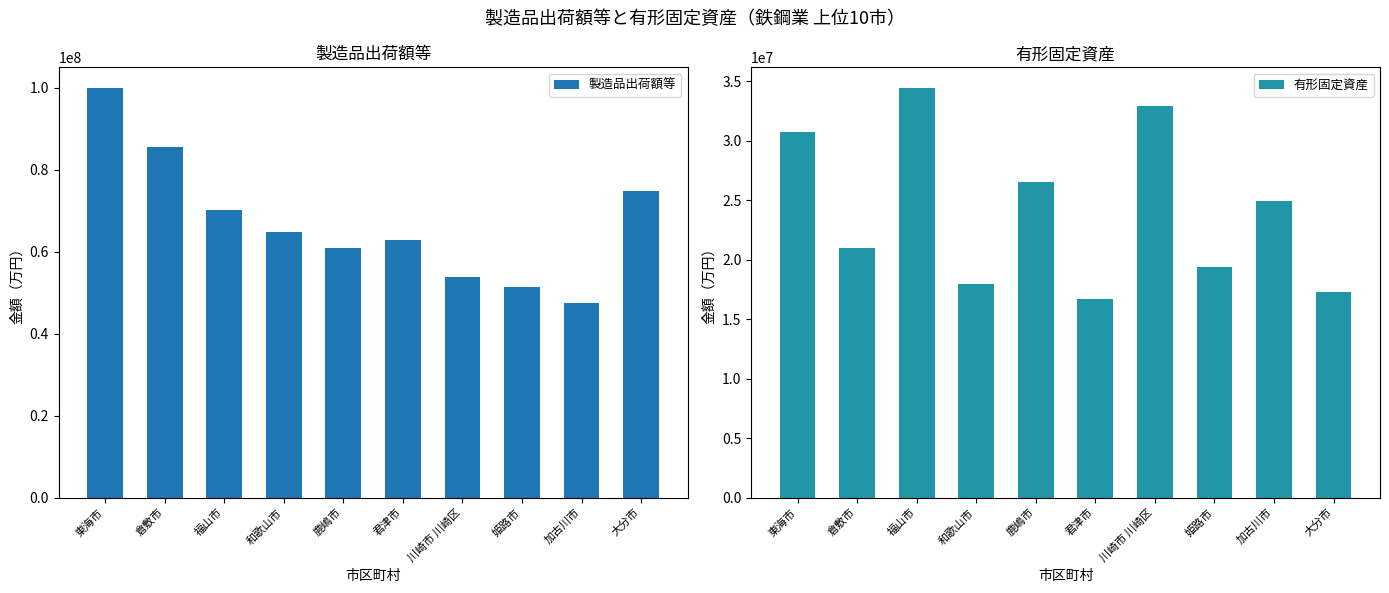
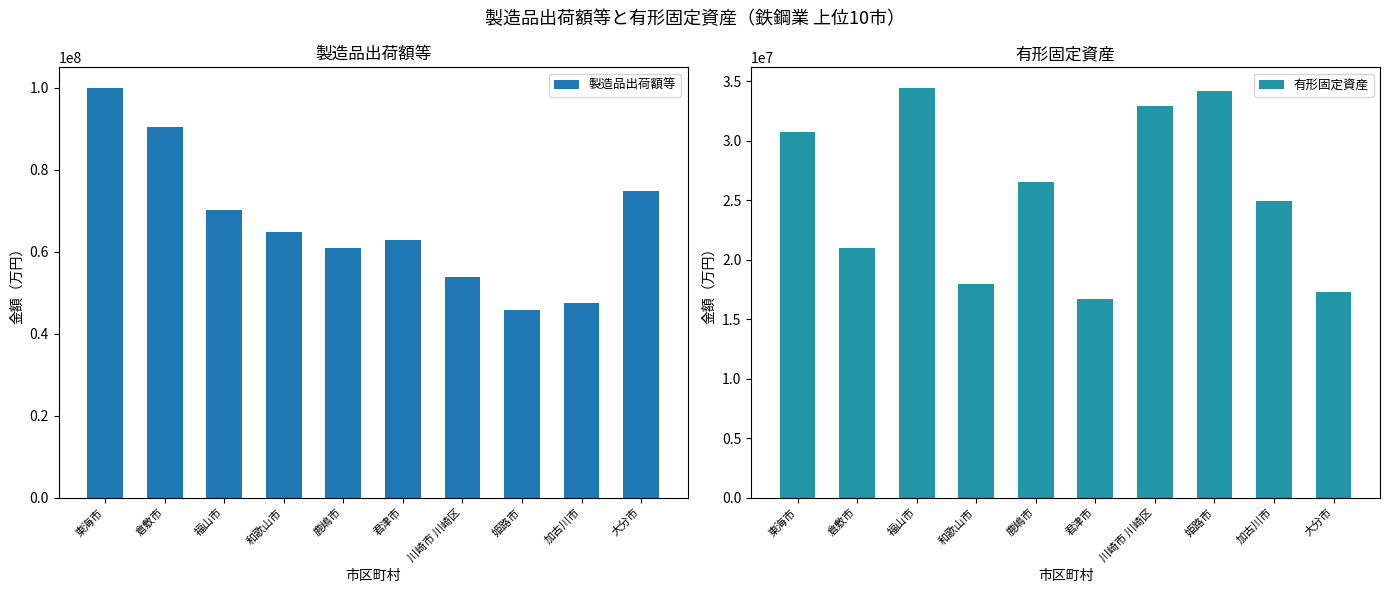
  {
    "製造品出荷額等": {
      "東海市": 100000000,
-     "倉敷市": 86000000,
+     "倉敷市": 91000000,
      "福山市": 70000000,
      "和歌山市": 65000000,
      "鹿嶋市": 61000000,
      "君津市": 63000000,
      "川崎市 川崎区": 54000000,
-     "姫路市": 51000000,
+     "姫路市": 46000000,
      "加古川市": 47000000,
      "大分市": 75000000
    },
    "有形固定資産": {
      "東海市": 30700000,
      "倉敷市": 21000000,
      "福山市": 34400000,
      "和歌山市": 18000000,
      "鹿嶋市": 26500000,
      "君津市": 16700000,
      "川崎市 川崎区": 32900000,
-     "姫路市": 19300000,
+     "姫路市": 34200000,
      "加古川市": 25000000,
      "大分市": 17300000
    }
  }
